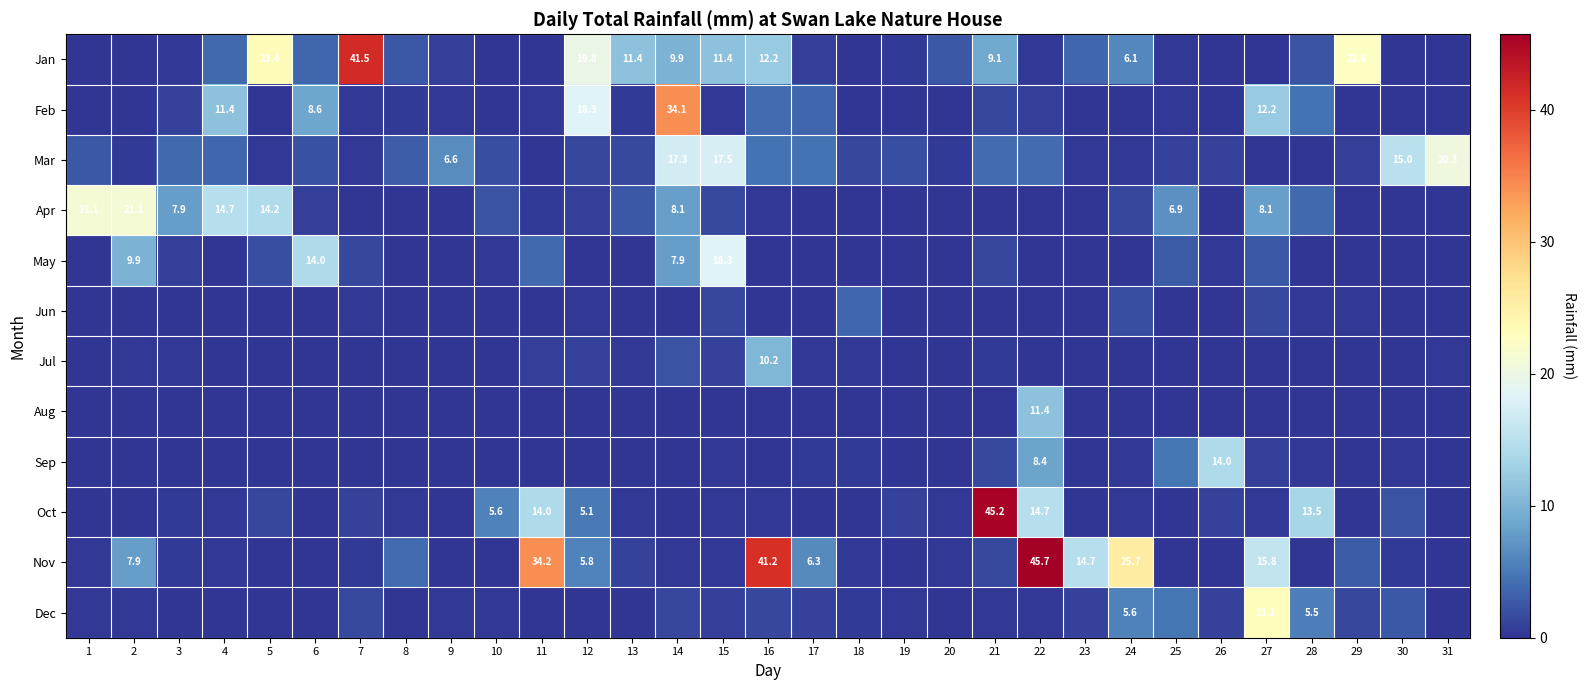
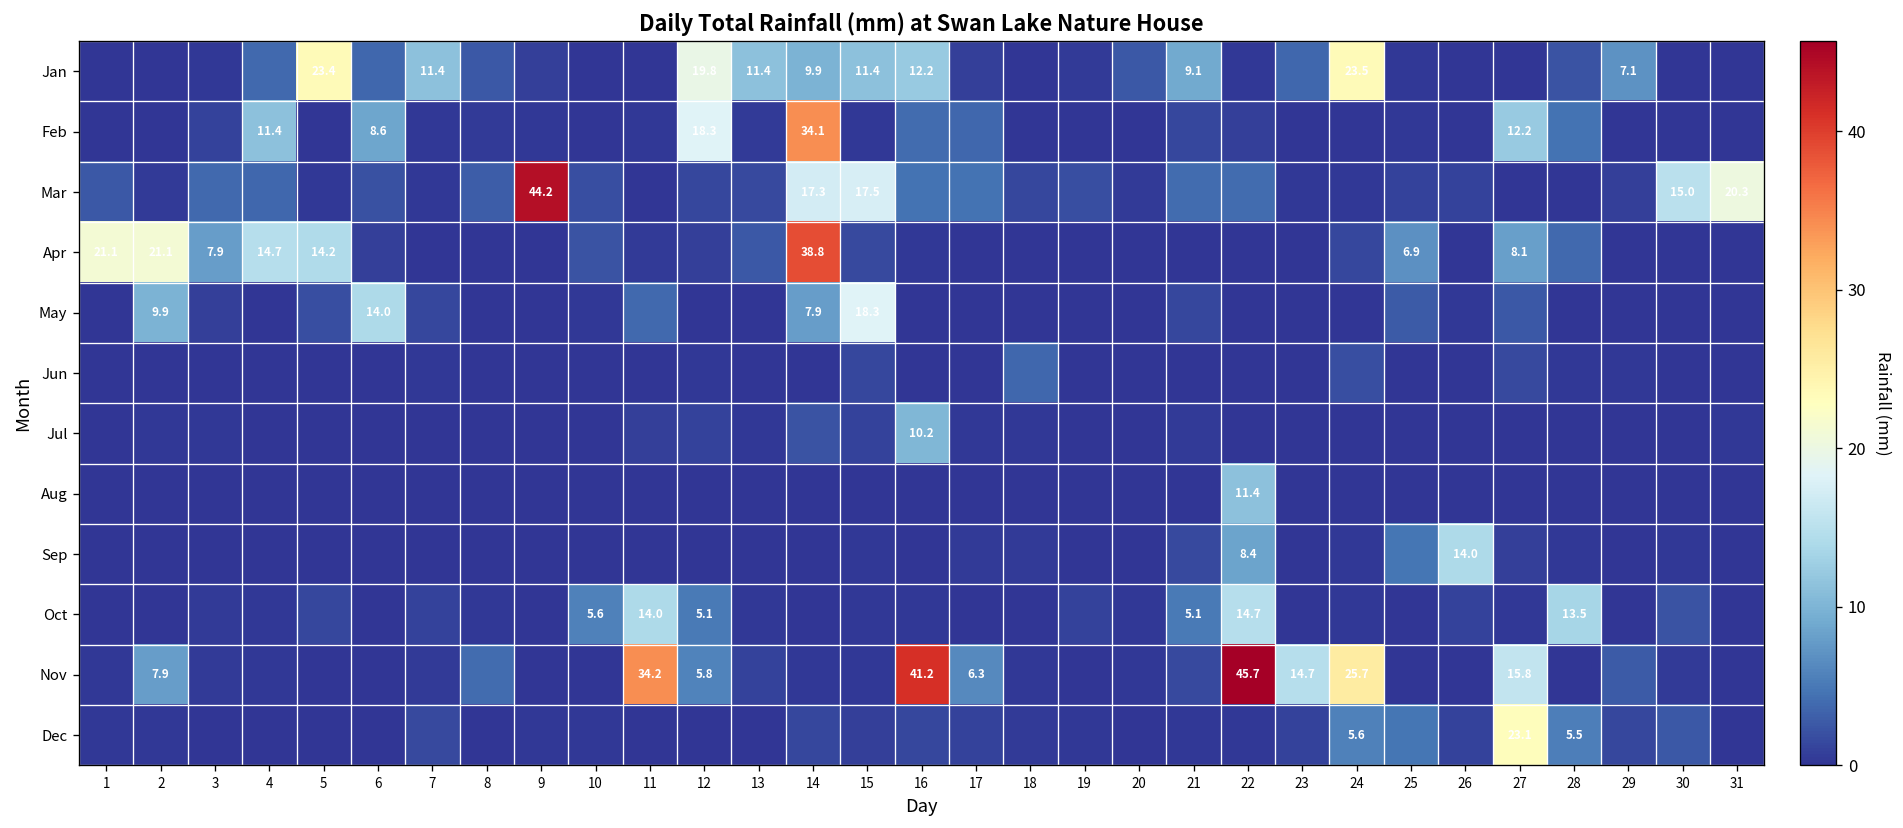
  {
    "Jan": {
      "5": 23.4,
-     "7": 41.5,
+     "7": 11.4,
      "13": 11.4,
      "14": 9.9,
      "15": 11.4,
      "16": 12.2,
      "21": 9.1,
-     "24": 6.1,
-     "29": 22.6
+     "24": 23.5,
+     "29": 7.1
    },
    "Feb": {
      "4": 11.4,
      "6": 8.6,
      "14": 34.1,
      "27": 12.2
    },
    "Mar": {
-     "9": 6.6,
+     "9": 44.2,
      "30": 15.0
    },
    "Apr": {
      "3": 7.9,
      "4": 14.7,
      "5": 14.2,
-     "14": 8.1,
+     "14": 38.8,
      "25": 6.9,
      "27": 8.1
    },
    "May": {
      "2": 9.9,
      "6": 14.0,
      "14": 7.9
    },
    "Jul": {
      "16": 10.2
    },
    "Aug": {
      "22": 11.4
    },
    "Sep": {
      "22": 8.4,
      "26": 14.0
    },
    "Oct": {
      "10": 5.6,
      "11": 14.0,
      "12": 5.1,
-     "21": 45.2,
+     "21": 5.1,
      "22": 14.7,
      "28": 13.5
    },
    "Nov": {
      "2": 7.9,
      "11": 34.2,
      "12": 5.8,
      "16": 41.2,
      "17": 6.3,
      "22": 45.7,
      "23": 14.7,
      "24": 25.7,
      "27": 15.8
    },
    "Dec": {
      "24": 5.6,
      "27": 23.1,
      "28": 5.5
    }
  }
